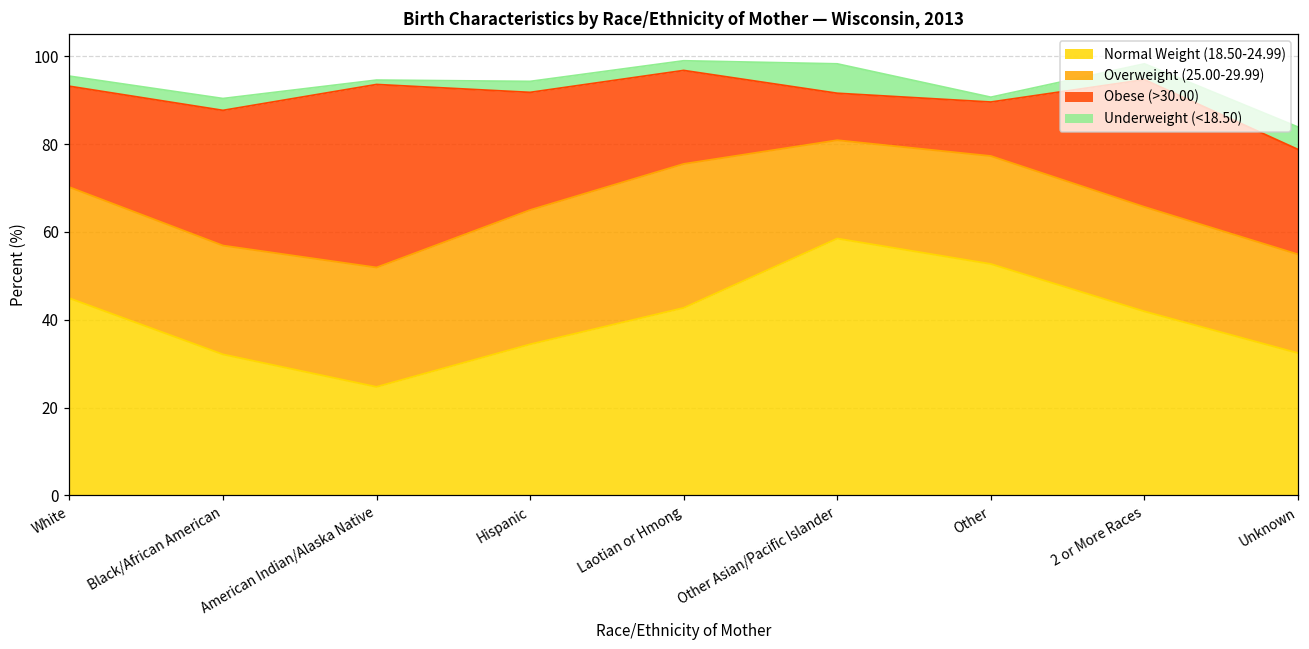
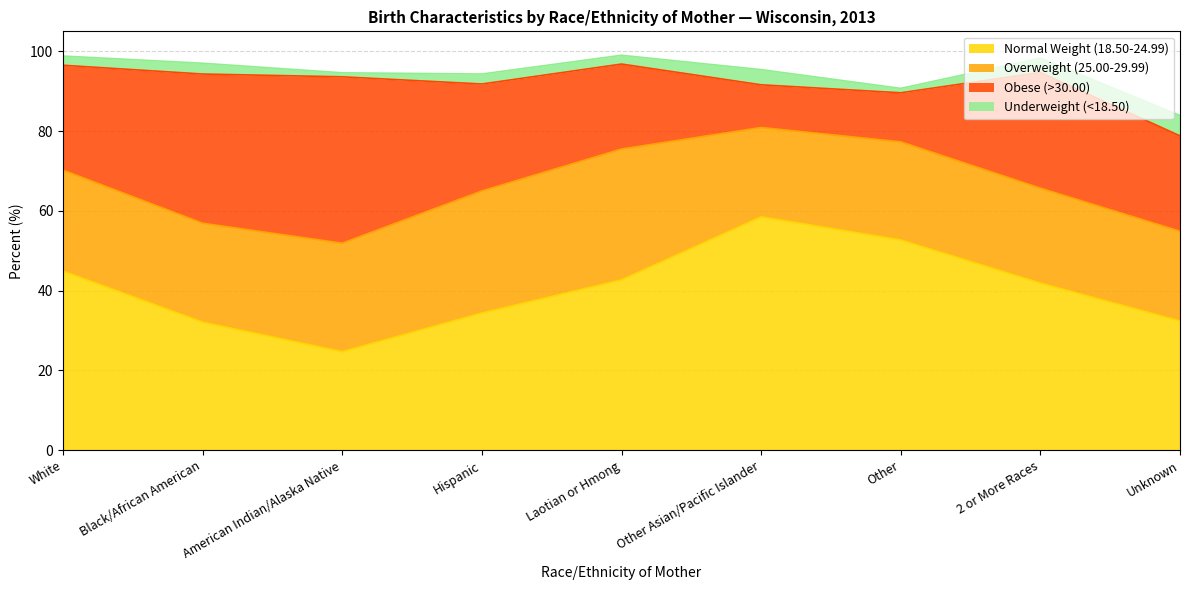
  {
    "Obese (>30.00)": {
-     "White": 23,
-     "Black/African American": 31,
+     "White": 26,
+     "Black/African American": 37,
      "American Indian/Alaska Native": 42,
      "Hispanic": 27,
      "Laotian or Hmong": 21,
      "Other Asian/Pacific Islander": 11,
      "Other": 12,
      "Unknown": 24
    },
    "Underweight (<18.50)": {
      "White": 2,
      "Black/African American": 3,
      "American Indian/Alaska Native": 1,
      "Hispanic": 3,
      "Laotian or Hmong": 2,
-     "Other Asian/Pacific Islander": 7,
+     "Other Asian/Pacific Islander": 4,
      "Other": 1,
      "Unknown": 5
    }
  }
